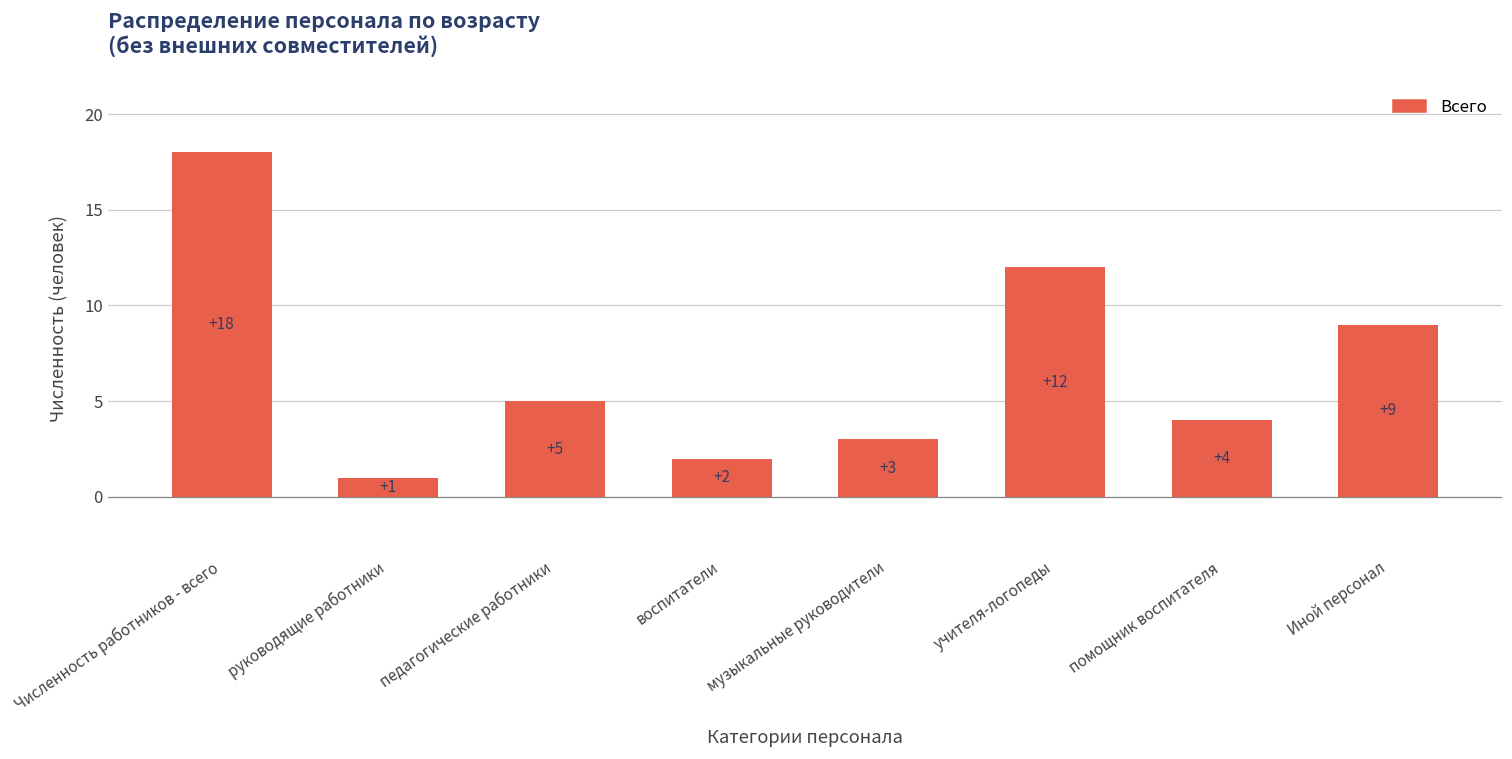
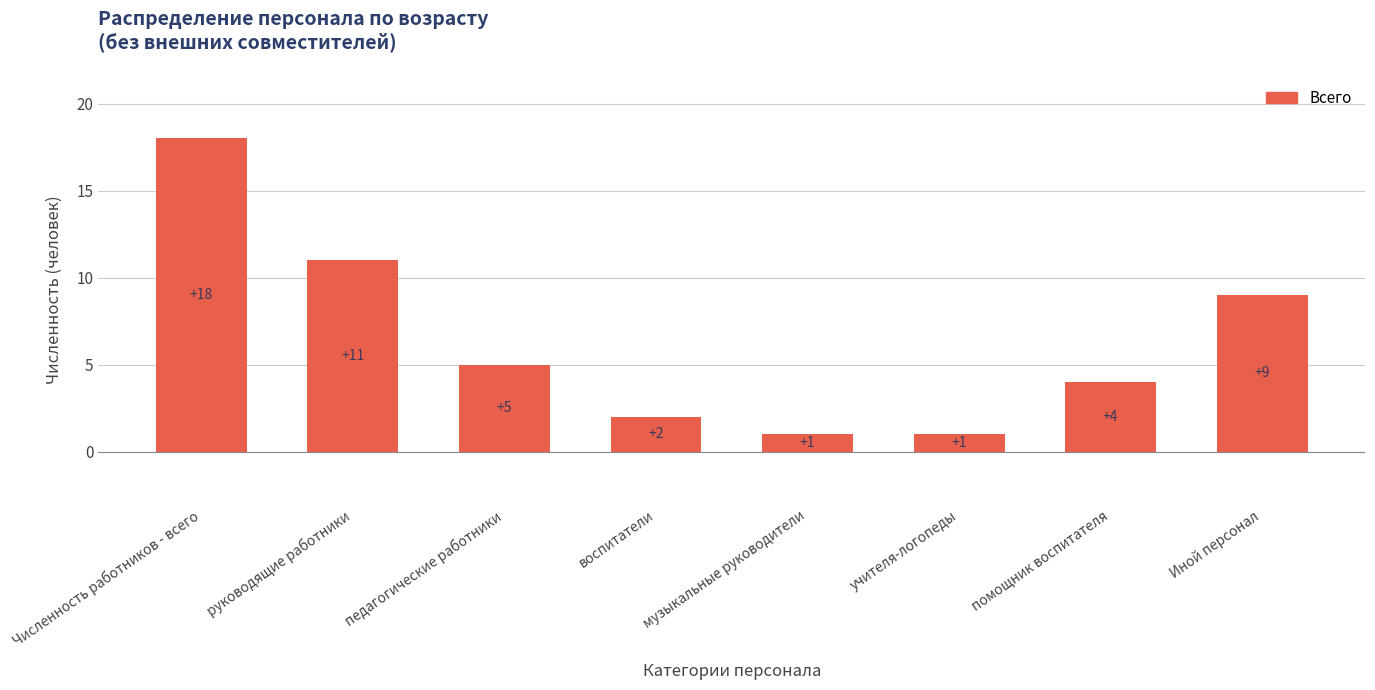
  {
    "Численность работников - всего": "+18",
-   "руководящие работники": "+1",
+   "руководящие работники": "+11",
    "педагогические работники": "+5",
    "воспитатели": "+2",
-   "музыкальные руководители": "+3",
-   "учителя-логопеды": "+12",
+   "музыкальные руководители": "+1",
+   "учителя-логопеды": "+1",
    "помощник воспитателя": "+4",
    "Иной персонал": "+9"
  }
